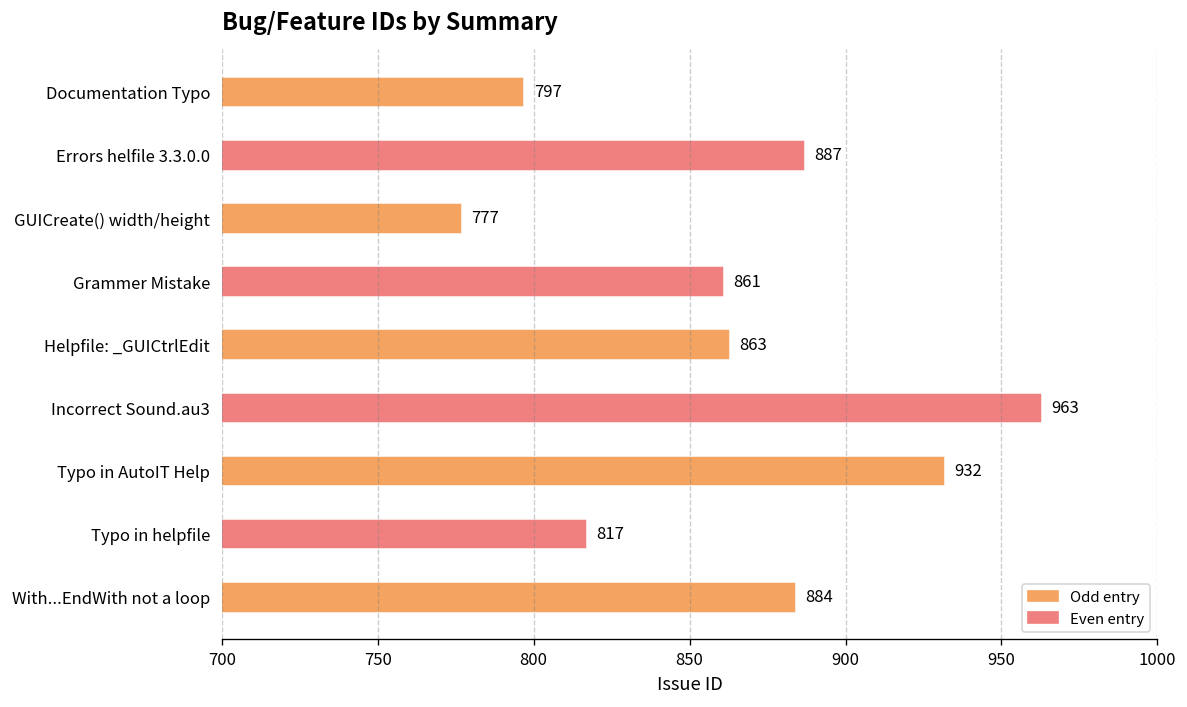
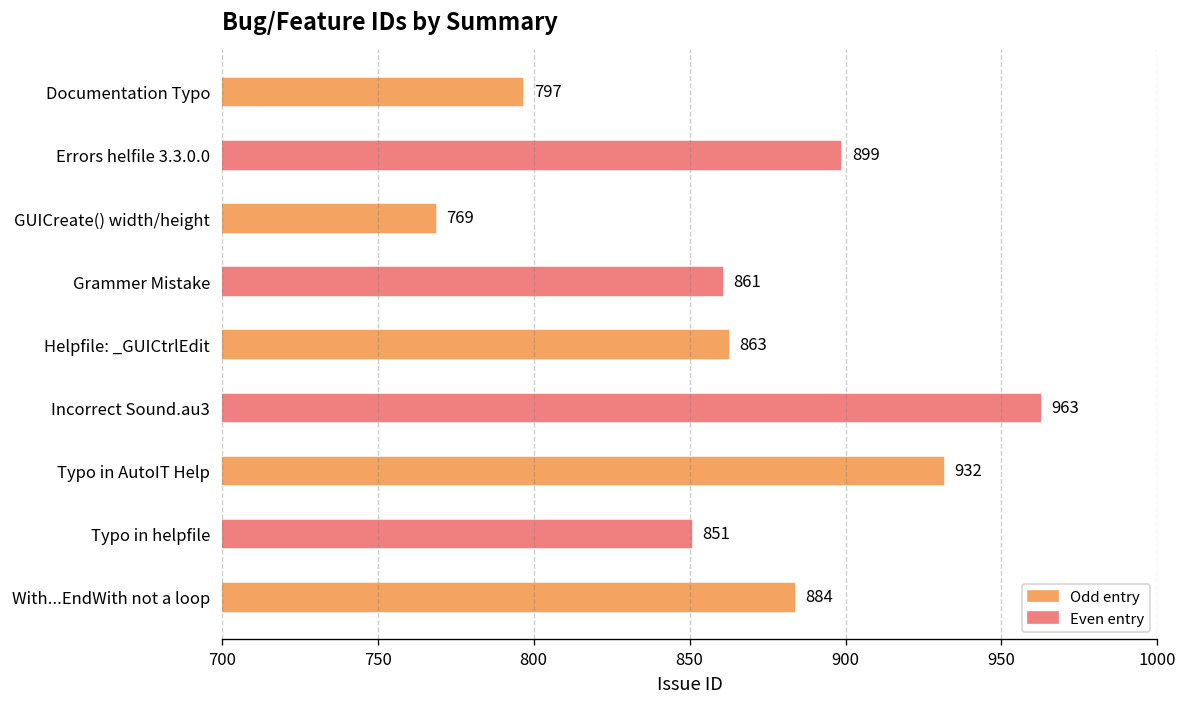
  {
    "Documentation Typo": 797,
-   "Errors helfile 3.3.0.0": 887,
-   "GUICreate() width/height": 777,
+   "Errors helfile 3.3.0.0": 899,
+   "GUICreate() width/height": 769,
    "Grammer Mistake": 861,
    "Helpfile: _GUICtrlEdit": 863,
    "Incorrect Sound.au3": 963,
    "Typo in AutoIT Help": 932,
-   "Typo in helpfile": 817,
+   "Typo in helpfile": 851,
    "With...EndWith not a loop": 884
  }
